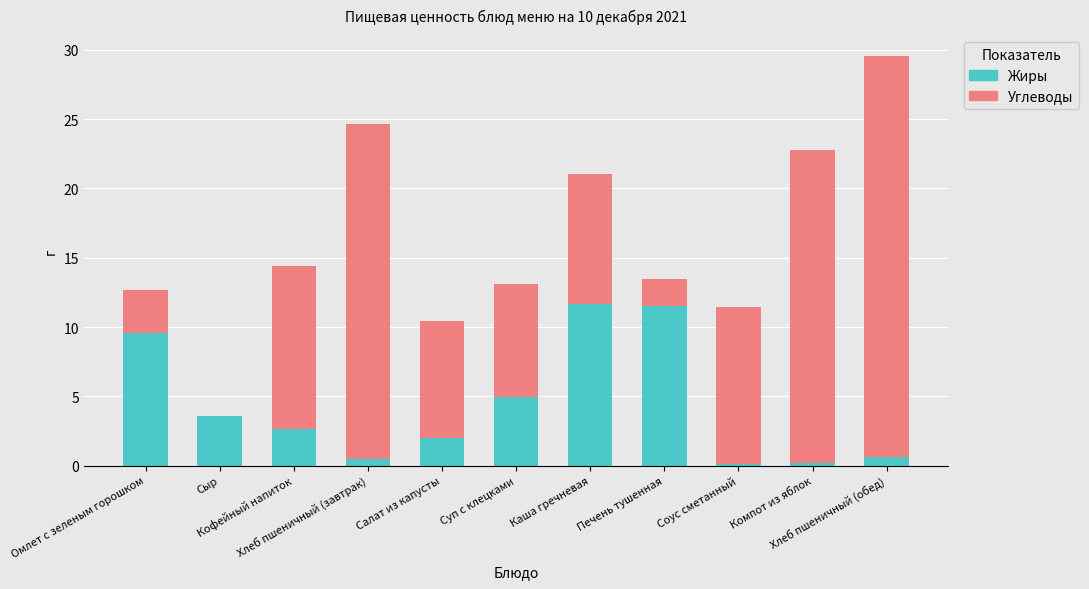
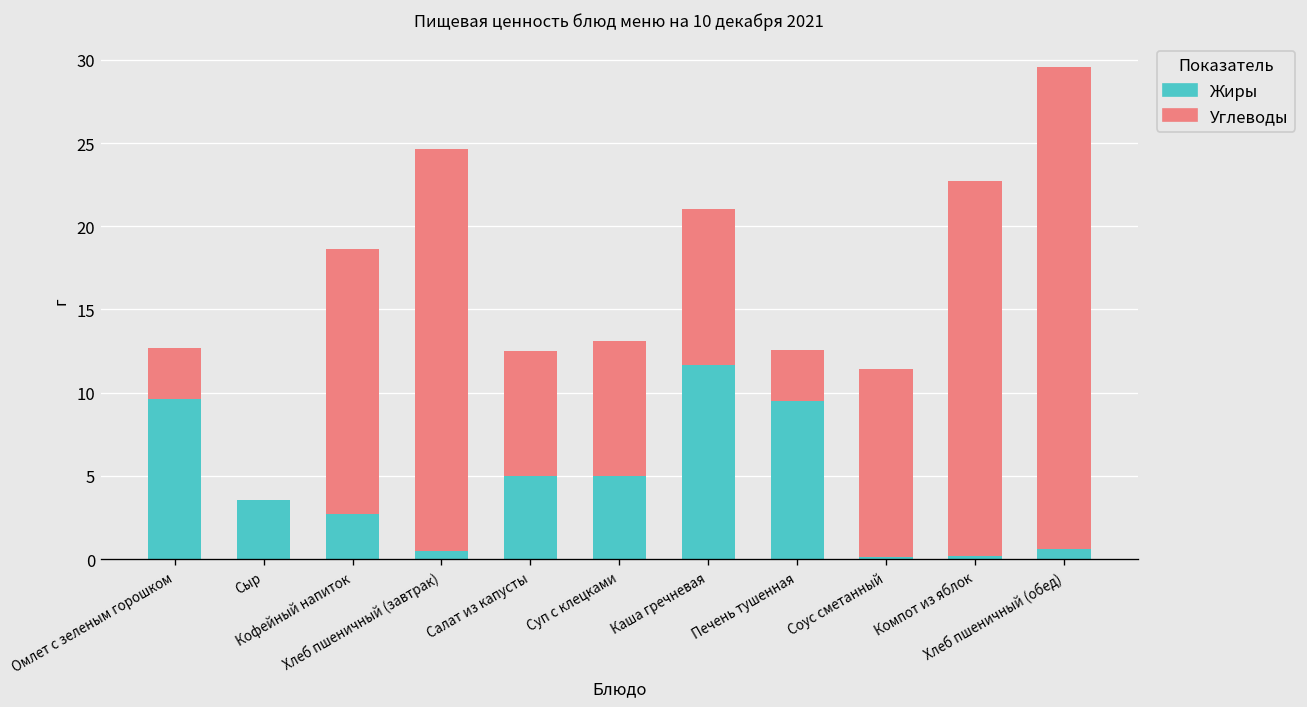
  {
    "Жиры": {
      "Омлет с зеленым горошком": 9.6,
      "Сыр": 3.6,
      "Кофейный напиток": 2.7,
      "Хлеб пшеничный (завтрак)": 0.5,
-     "Салат из капусты": 2,
+     "Салат из капусты": 5,
      "Суп с клецками": 5.0,
      "Каша гречневая": 11.7,
-     "Печень тушенная": 11.5,
+     "Печень тушенная": 9.5,
      "Хлеб пшеничный (обед)": 0.6
    },
    "Углеводы": {
      "Омлет с зеленым горошком": 3.1,
      "Сыр": 0.0,
-     "Кофейный напиток": 11.7,
+     "Кофейный напиток": 15.9,
      "Хлеб пшеничный (завтрак)": 24.1,
-     "Салат из капусты": 8.5,
+     "Салат из капусты": 7.5,
      "Суп с клецками": 8.1,
      "Каша гречневая": 9.4,
-     "Печень тушенная": 2.0,
+     "Печень тушенная": 3.1,
      "Соус сметанный": 11.3,
      "Компот из яблок": 22.6,
      "Хлеб пшеничный (обед)": 29.0
    }
  }
